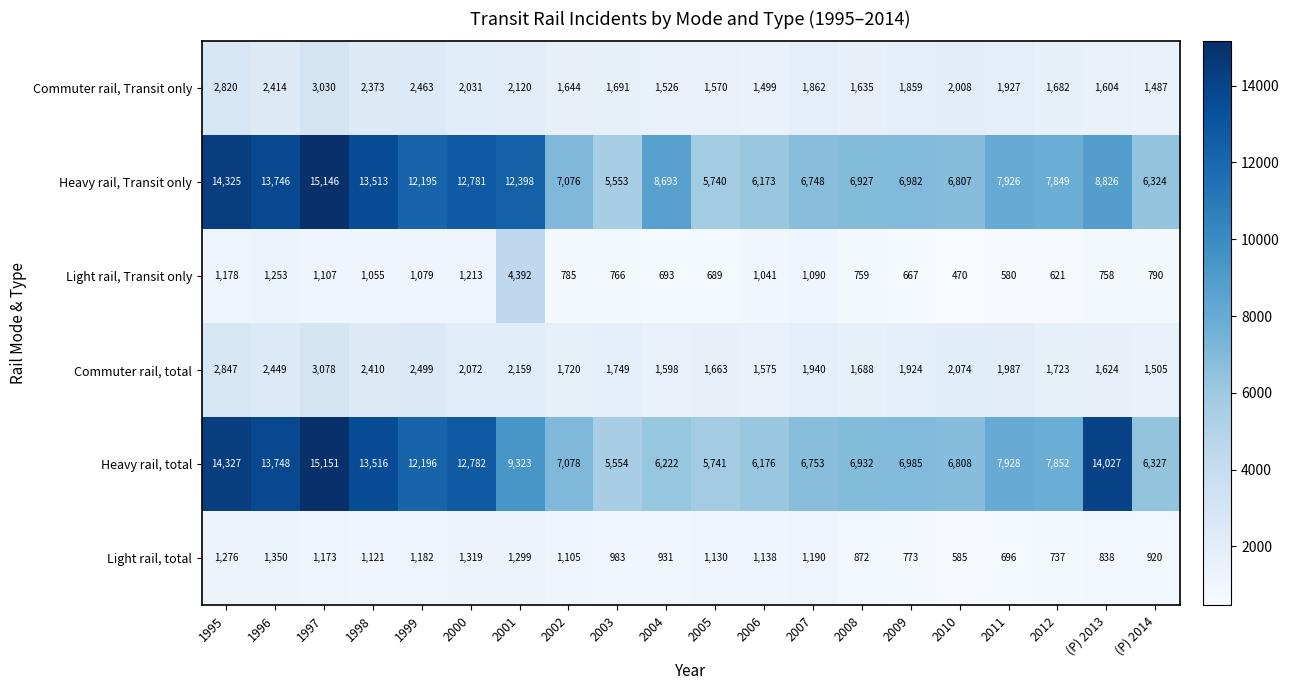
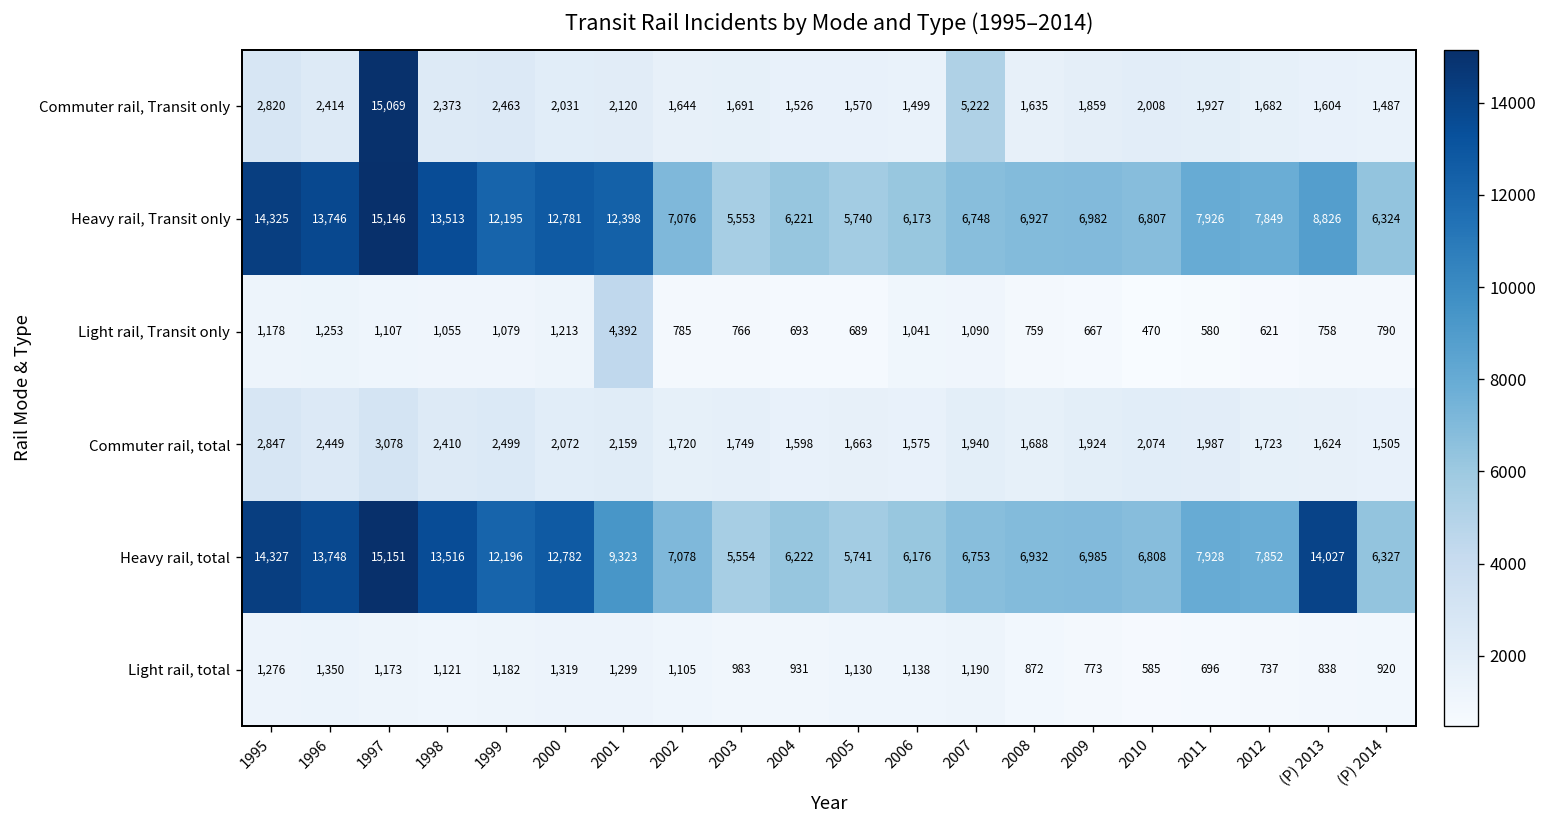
  {
    "Commuter rail, Transit only": {
      "1995": "2,820",
      "1996": "2,414",
-     "1997": "3,030",
+     "1997": "15,069",
      "1998": "2,373",
      "1999": "2,463",
      "2000": "2,031",
      "2001": "2,120",
      "2002": "1,644",
      "2003": "1,691",
      "2004": "1,526",
      "2005": "1,570",
      "2006": "1,499",
-     "2007": "1,862",
+     "2007": "5,222",
      "2008": "1,635",
      "2009": "1,859",
      "2010": "2,008",
      "2011": "1,927",
      "2012": "1,682",
      "(P) 2013": "1,604",
      "(P) 2014": "1,487"
    },
    "Heavy rail, Transit only": {
      "1995": "14,325",
      "1996": "13,746",
      "1997": "15,146",
      "1998": "13,513",
      "1999": "12,195",
      "2000": "12,781",
      "2001": "12,398",
      "2002": "7,076",
      "2003": "5,553",
-     "2004": "8,693",
+     "2004": "6,221",
      "2005": "5,740",
      "2006": "6,173",
      "2007": "6,748",
      "2008": "6,927",
      "2009": "6,982",
      "2010": "6,807",
      "2011": "7,926",
      "2012": "7,849",
      "(P) 2013": "8,826",
      "(P) 2014": "6,324"
    },
    "Light rail, Transit only": {
      "1995": "1,178",
      "1996": "1,253",
      "1997": "1,107",
      "1998": "1,055",
      "1999": "1,079",
      "2000": "1,213",
      "2001": "4,392",
      "2002": "785",
      "2003": "766",
      "2004": "693",
      "2005": "689",
      "2006": "1,041",
      "2007": "1,090",
      "2008": "759",
      "2009": "667",
      "2010": "470",
      "2011": "580",
      "2012": "621",
      "(P) 2013": "758",
      "(P) 2014": "790"
    },
    "Commuter rail, total": {
      "1995": "2,847",
      "1996": "2,449",
      "1997": "3,078",
      "1998": "2,410",
      "1999": "2,499",
      "2000": "2,072",
      "2001": "2,159",
      "2002": "1,720",
      "2003": "1,749",
      "2004": "1,598",
      "2005": "1,663",
      "2006": "1,575",
      "2007": "1,940",
      "2008": "1,688",
      "2009": "1,924",
      "2010": "2,074",
      "2011": "1,987",
      "2012": "1,723",
      "(P) 2013": "1,624",
      "(P) 2014": "1,505"
    },
    "Heavy rail, total": {
      "1995": "14,327",
      "1996": "13,748",
      "1997": "15,151",
      "1998": "13,516",
      "1999": "12,196",
      "2000": "12,782",
      "2001": "9,323",
      "2002": "7,078",
      "2003": "5,554",
      "2004": "6,222",
      "2005": "5,741",
      "2006": "6,176",
      "2007": "6,753",
      "2008": "6,932",
      "2009": "6,985",
      "2010": "6,808",
      "2011": "7,928",
      "2012": "7,852",
      "(P) 2013": "14,027",
      "(P) 2014": "6,327"
    },
    "Light rail, total": {
      "1995": "1,276",
      "1996": "1,350",
      "1997": "1,173",
      "1998": "1,121",
      "1999": "1,182",
      "2000": "1,319",
      "2001": "1,299",
      "2002": "1,105",
      "2003": "983",
      "2004": "931",
      "2005": "1,130",
      "2006": "1,138",
      "2007": "1,190",
      "2008": "872",
      "2009": "773",
      "2010": "585",
      "2011": "696",
      "2012": "737",
      "(P) 2013": "838",
      "(P) 2014": "920"
    }
  }
